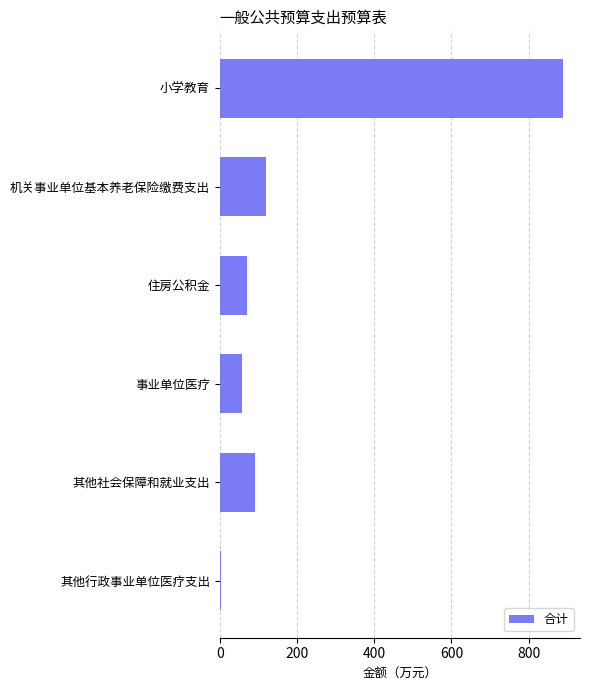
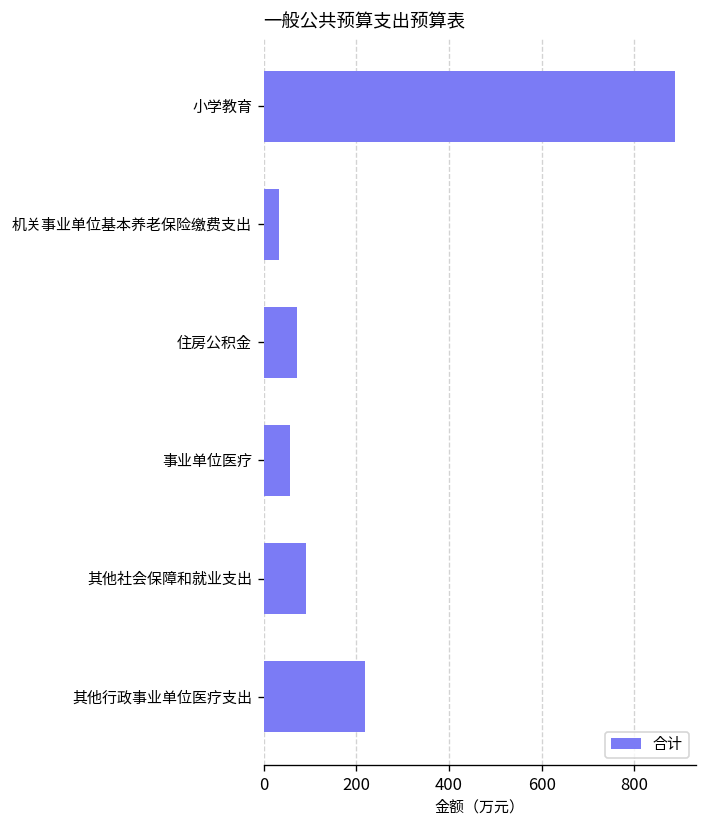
  {
    "小学教育": 890,
-   "机关事业单位基本养老保险缴费支出": 120,
+   "机关事业单位基本养老保险缴费支出": 30,
    "住房公积金": 70,
    "事业单位医疗": 60,
    "其他社会保障和就业支出": 90,
-   "其他行政事业单位医疗支出": 0
+   "其他行政事业单位医疗支出": 220
  }
